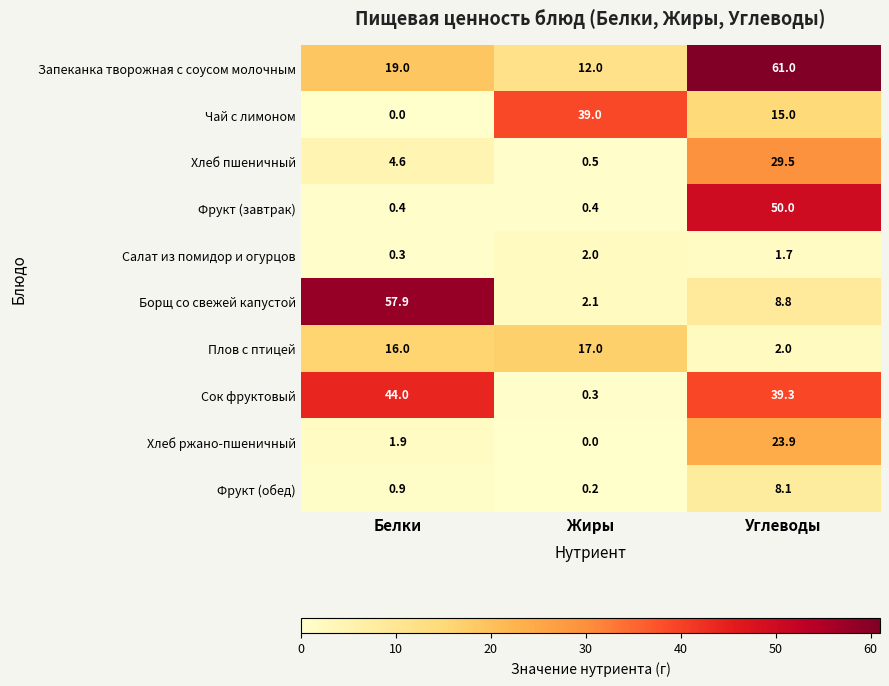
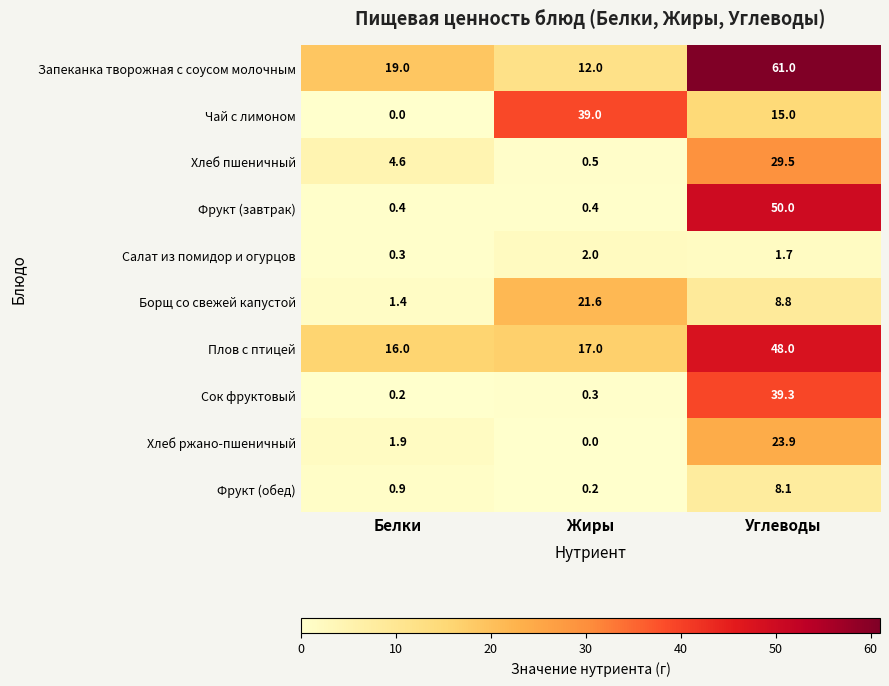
  {
    "Запеканка творожная с соусом молочным": {
      "Белки": 19.0,
      "Жиры": 12.0,
      "Углеводы": 61.0
    },
    "Чай с лимоном": {
      "Белки": 0.0,
      "Жиры": 39.0,
      "Углеводы": 15.0
    },
    "Хлеб пшеничный": {
      "Белки": 4.6,
      "Жиры": 0.5,
      "Углеводы": 29.5
    },
    "Фрукт (завтрак)": {
      "Белки": 0.4,
      "Жиры": 0.4,
      "Углеводы": 50.0
    },
    "Салат из помидор и огурцов": {
      "Белки": 0.3,
      "Жиры": 2.0,
      "Углеводы": 1.7
    },
    "Борщ со свежей капустой": {
-     "Белки": 57.9,
-     "Жиры": 2.1,
+     "Белки": 1.4,
+     "Жиры": 21.6,
      "Углеводы": 8.8
    },
    "Плов с птицей": {
      "Белки": 16.0,
      "Жиры": 17.0,
-     "Углеводы": 2.0
+     "Углеводы": 48.0
    },
    "Сок фруктовый": {
-     "Белки": 44.0,
+     "Белки": 0.2,
      "Жиры": 0.3,
      "Углеводы": 39.3
    },
    "Хлеб ржано-пшеничный": {
      "Белки": 1.9,
      "Жиры": 0.0,
      "Углеводы": 23.9
    },
    "Фрукт (обед)": {
      "Белки": 0.9,
      "Жиры": 0.2,
      "Углеводы": 8.1
    }
  }
